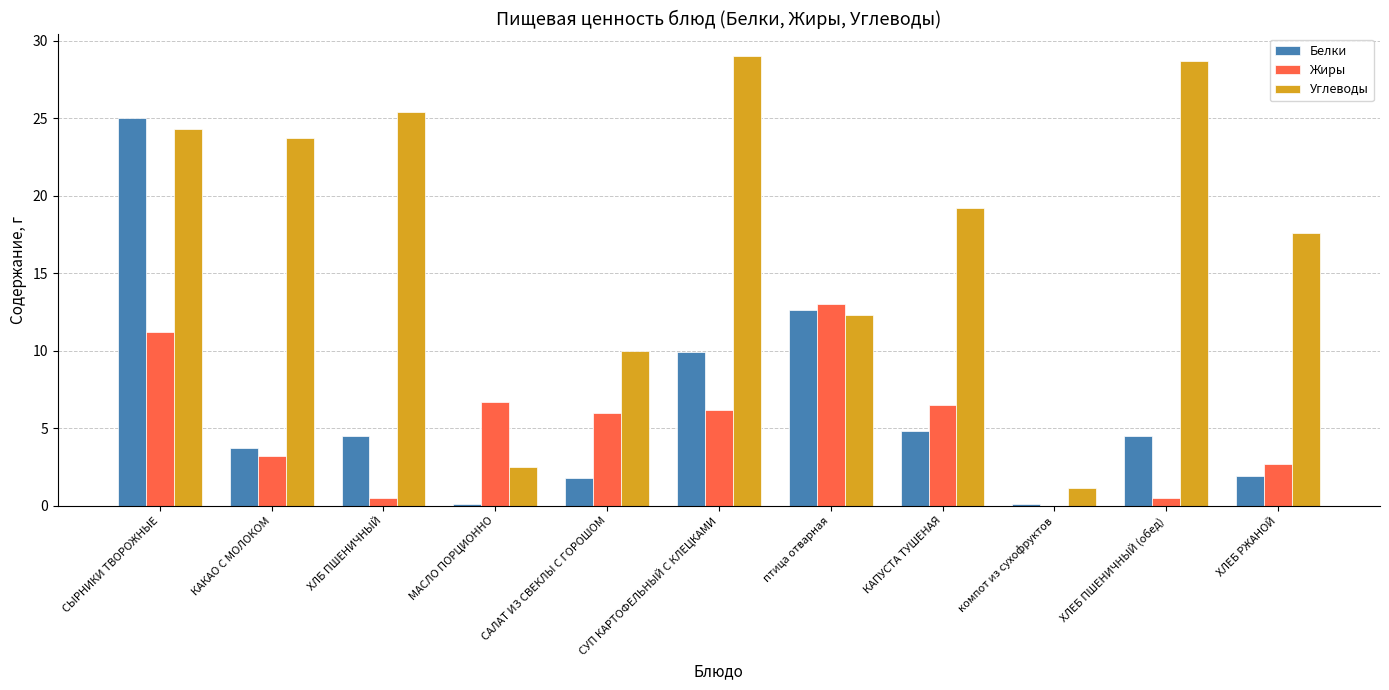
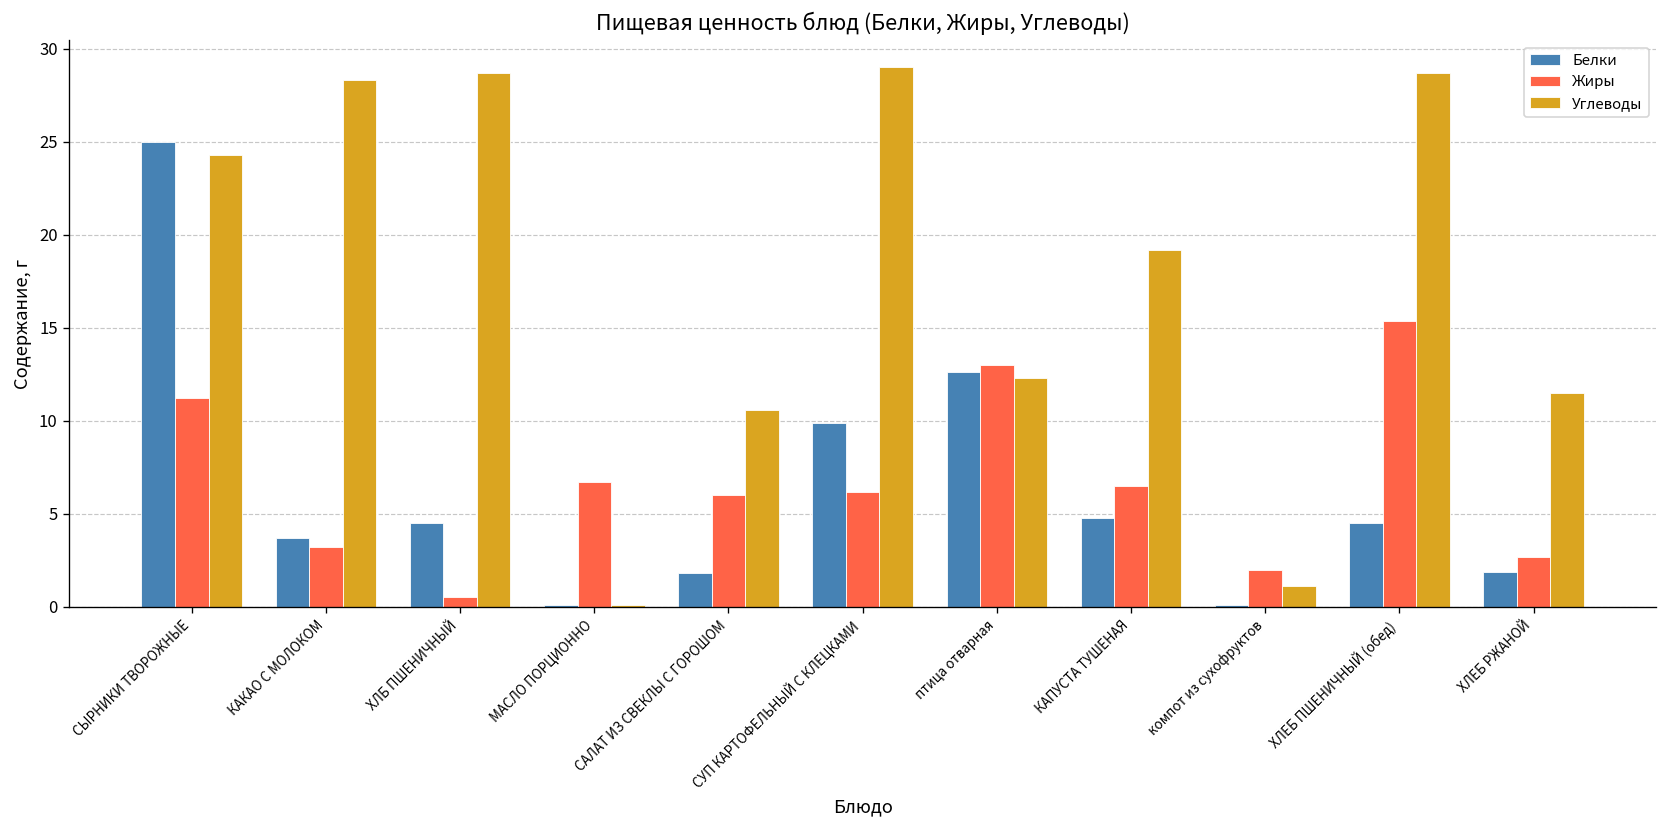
  {
    "Белки": {
      "СЫРНИКИ ТВОРОЖНЫЕ": 25.0,
      "КАКАО С МОЛОКОМ": 3.7,
      "ХЛБ ПШЕНИЧНЫЙ": 4.5,
      "САЛАТ ИЗ СВЕКЛЫ С ГОРОШОМ": 1.8,
      "СУП КАРТОФЕЛЬНЫЙ С КЛЕЦКАМИ": 9.9,
      "птица отварная": 12.6,
      "КАПУСТА ТУШЕНАЯ": 4.8,
      "ХЛЕБ ПШЕНИЧНЫЙ (обед)": 4.5,
      "ХЛЕБ РЖАНОЙ": 1.9
    },
    "Жиры": {
      "СЫРНИКИ ТВОРОЖНЫЕ": 11.2,
      "КАКАО С МОЛОКОМ": 3.2,
      "ХЛБ ПШЕНИЧНЫЙ": 0.5,
      "МАСЛО ПОРЦИОННО": 6.7,
      "САЛАТ ИЗ СВЕКЛЫ С ГОРОШОМ": 6.0,
      "СУП КАРТОФЕЛЬНЫЙ С КЛЕЦКАМИ": 6.2,
      "птица отварная": 13.0,
      "КАПУСТА ТУШЕНАЯ": 6.5,
-     "компот из сухофруктов": 0,
-     "ХЛЕБ ПШЕНИЧНЫЙ (обед)": 0.5,
+     "компот из сухофруктов": 2,
+     "ХЛЕБ ПШЕНИЧНЫЙ (обед)": 15.4,
      "ХЛЕБ РЖАНОЙ": 2.7
    },
    "Углеводы": {
      "СЫРНИКИ ТВОРОЖНЫЕ": 24.3,
-     "КАКАО С МОЛОКОМ": 23.7,
-     "ХЛБ ПШЕНИЧНЫЙ": 25.4,
-     "МАСЛО ПОРЦИОННО": 2.5,
-     "САЛАТ ИЗ СВЕКЛЫ С ГОРОШОМ": 10.0,
+     "КАКАО С МОЛОКОМ": 28.3,
+     "ХЛБ ПШЕНИЧНЫЙ": 28.7,
+     "МАСЛО ПОРЦИОННО": 0.1,
+     "САЛАТ ИЗ СВЕКЛЫ С ГОРОШОМ": 10.6,
      "СУП КАРТОФЕЛЬНЫЙ С КЛЕЦКАМИ": 29.0,
      "птица отварная": 12.3,
      "КАПУСТА ТУШЕНАЯ": 19.2,
      "компот из сухофруктов": 1.1,
      "ХЛЕБ ПШЕНИЧНЫЙ (обед)": 28.7,
-     "ХЛЕБ РЖАНОЙ": 17.6
+     "ХЛЕБ РЖАНОЙ": 11.5
    }
  }
